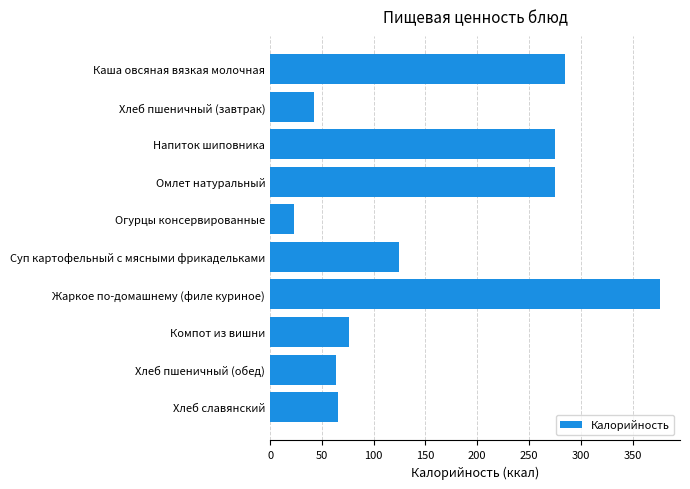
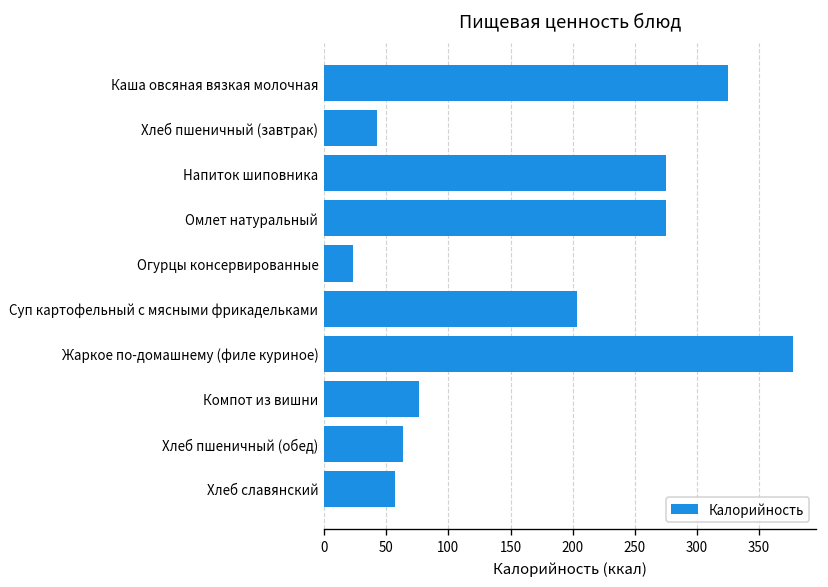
  {
-   "Каша овсяная вязкая молочная": 285,
+   "Каша овсяная вязкая молочная": 325,
    "Хлеб пшеничный (завтрак)": 42,
    "Напиток шиповника": 275,
    "Омлет натуральный": 275,
    "Огурцы консервированные": 23,
-   "Суп картофельный с мясными фрикадельками": 125,
+   "Суп картофельный с мясными фрикадельками": 203,
    "Жаркое по-домашнему (филе куриное)": 377,
    "Компот из вишни": 76,
    "Хлеб пшеничный (обед)": 63,
-   "Хлеб славянский": 65
+   "Хлеб славянский": 57
  }
